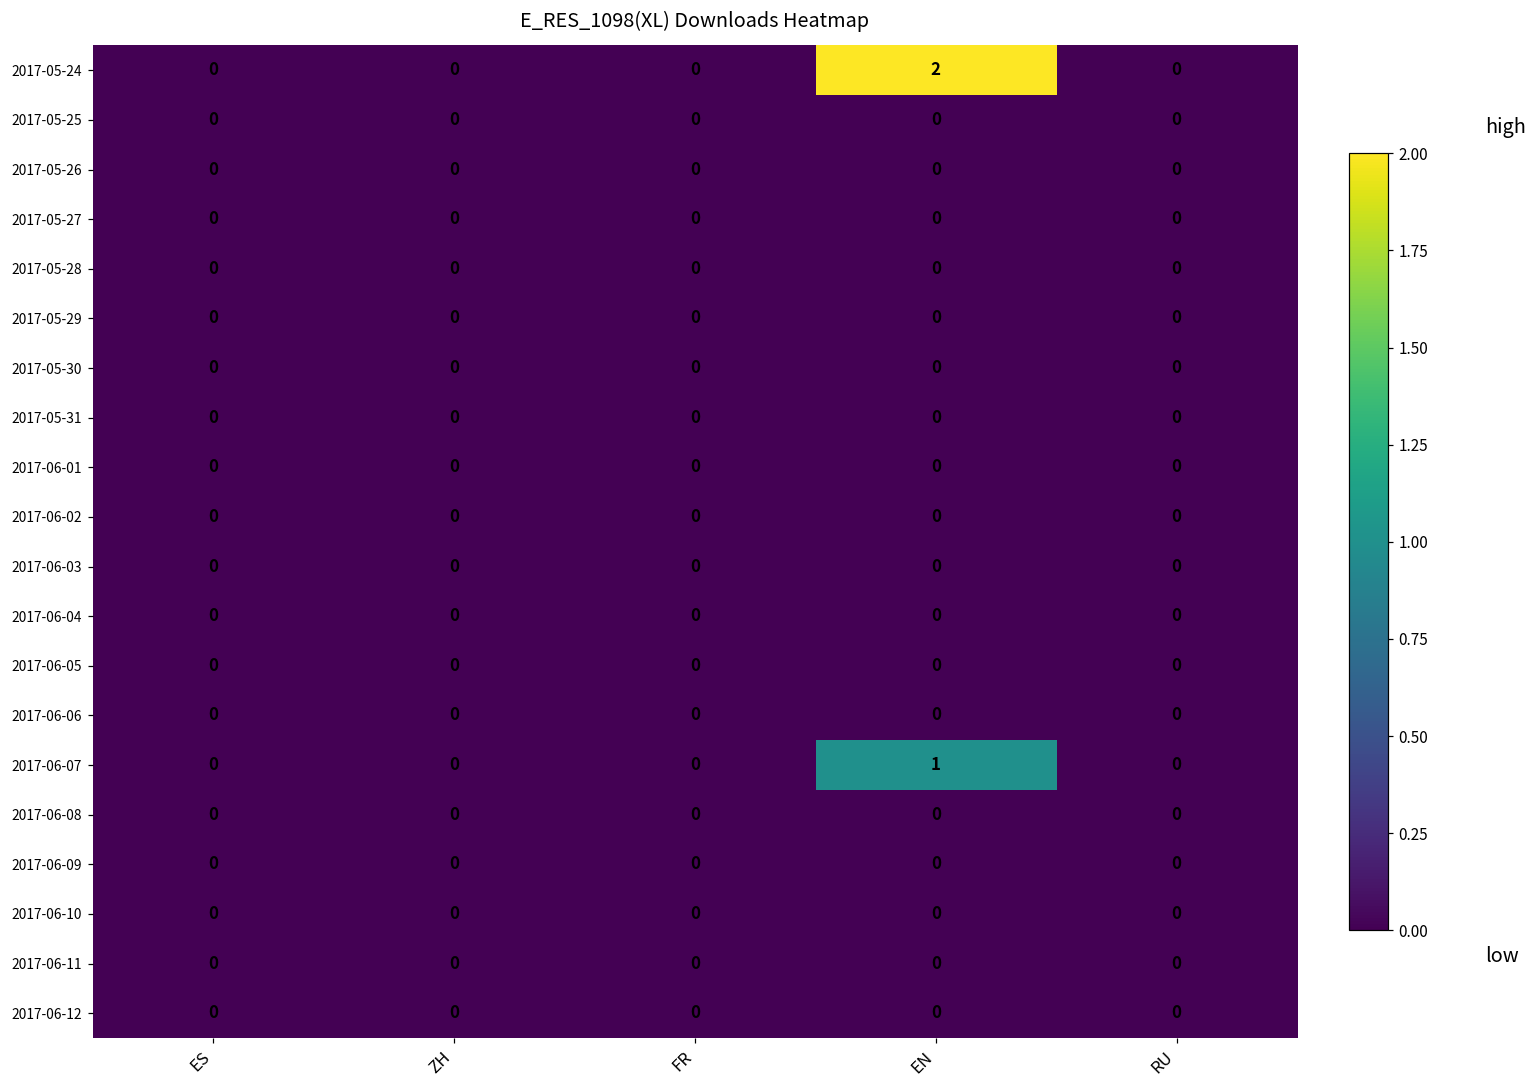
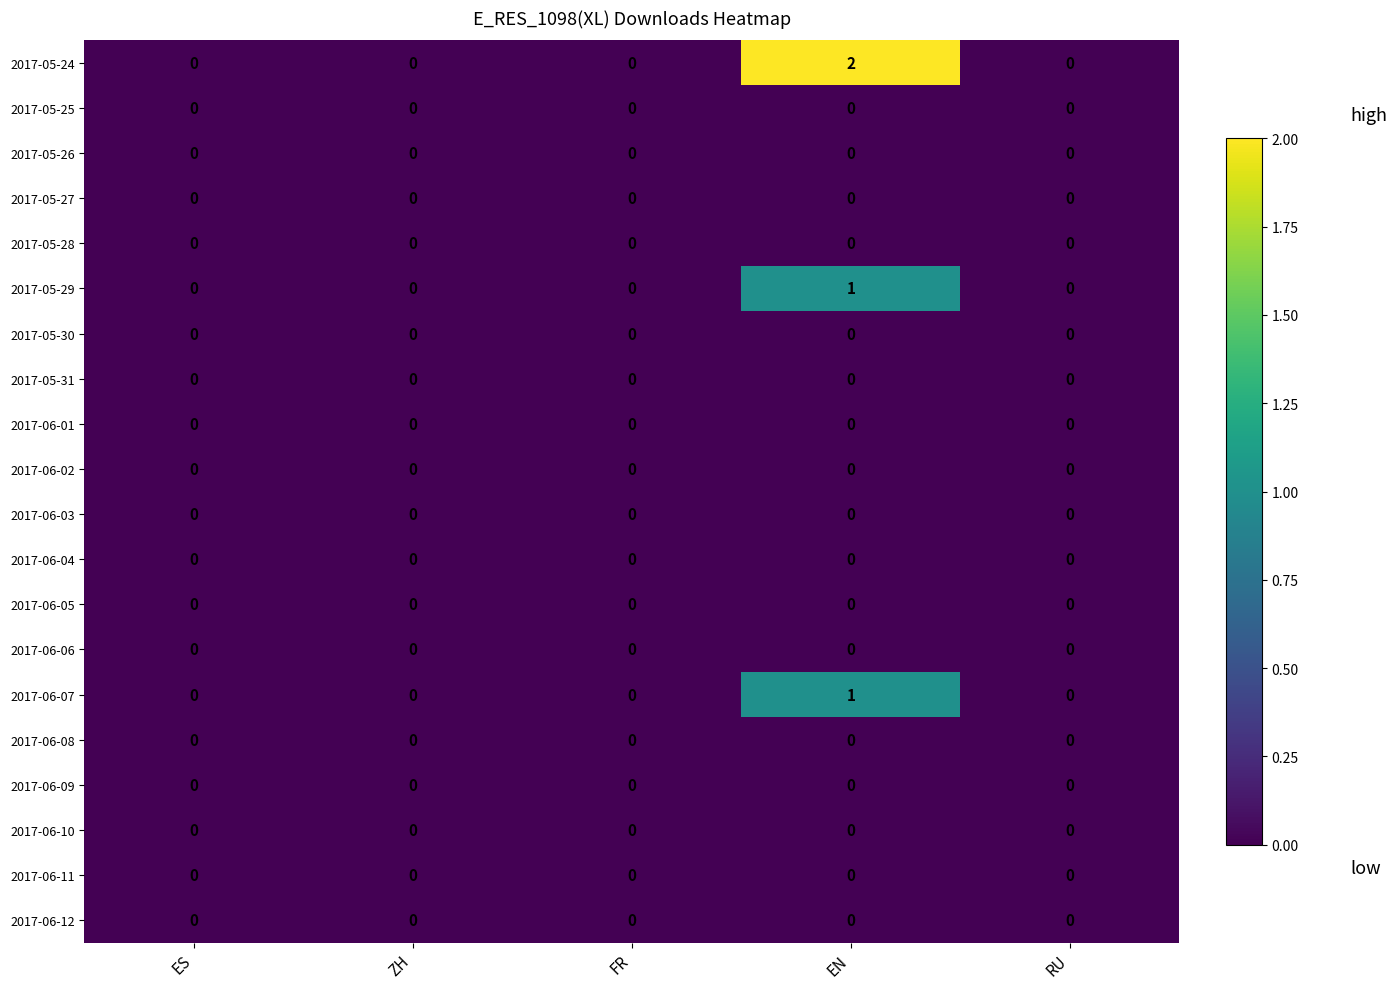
  {
    "2017-05-24": {
      "ES": 0,
      "ZH": 0,
      "FR": 0,
      "EN": 2,
      "RU": 0
    },
    "2017-05-25": {
      "ES": 0,
      "ZH": 0,
      "FR": 0,
      "EN": 0,
      "RU": 0
    },
    "2017-05-26": {
      "ES": 0,
      "ZH": 0,
      "FR": 0,
      "EN": 0,
      "RU": 0
    },
    "2017-05-27": {
      "ES": 0,
      "ZH": 0,
      "FR": 0,
      "EN": 0,
      "RU": 0
    },
    "2017-05-28": {
      "ES": 0,
      "ZH": 0,
      "FR": 0,
      "EN": 0,
      "RU": 0
    },
    "2017-05-29": {
      "ES": 0,
      "ZH": 0,
      "FR": 0,
-     "EN": 0,
+     "EN": 1,
      "RU": 0
    },
    "2017-05-30": {
      "ES": 0,
      "ZH": 0,
      "FR": 0,
      "EN": 0,
      "RU": 0
    },
    "2017-05-31": {
      "ES": 0,
      "ZH": 0,
      "FR": 0,
      "EN": 0,
      "RU": 0
    },
    "2017-06-01": {
      "ES": 0,
      "ZH": 0,
      "FR": 0,
      "EN": 0,
      "RU": 0
    },
    "2017-06-02": {
      "ES": 0,
      "ZH": 0,
      "FR": 0,
      "EN": 0,
      "RU": 0
    },
    "2017-06-03": {
      "ES": 0,
      "ZH": 0,
      "FR": 0,
      "EN": 0,
      "RU": 0
    },
    "2017-06-04": {
      "ES": 0,
      "ZH": 0,
      "FR": 0,
      "EN": 0,
      "RU": 0
    },
    "2017-06-05": {
      "ES": 0,
      "ZH": 0,
      "FR": 0,
      "EN": 0,
      "RU": 0
    },
    "2017-06-06": {
      "ES": 0,
      "ZH": 0,
      "FR": 0,
      "EN": 0,
      "RU": 0
    },
    "2017-06-07": {
      "ES": 0,
      "ZH": 0,
      "FR": 0,
      "EN": 1,
      "RU": 0
    },
    "2017-06-08": {
      "ES": 0,
      "ZH": 0,
      "FR": 0,
      "EN": 0,
      "RU": 0
    },
    "2017-06-09": {
      "ES": 0,
      "ZH": 0,
      "FR": 0,
      "EN": 0,
      "RU": 0
    },
    "2017-06-10": {
      "ES": 0,
      "ZH": 0,
      "FR": 0,
      "EN": 0,
      "RU": 0
    },
    "2017-06-11": {
      "ES": 0,
      "ZH": 0,
      "FR": 0,
      "EN": 0,
      "RU": 0
    },
    "2017-06-12": {
      "ES": 0,
      "ZH": 0,
      "FR": 0,
      "EN": 0,
      "RU": 0
    }
  }
